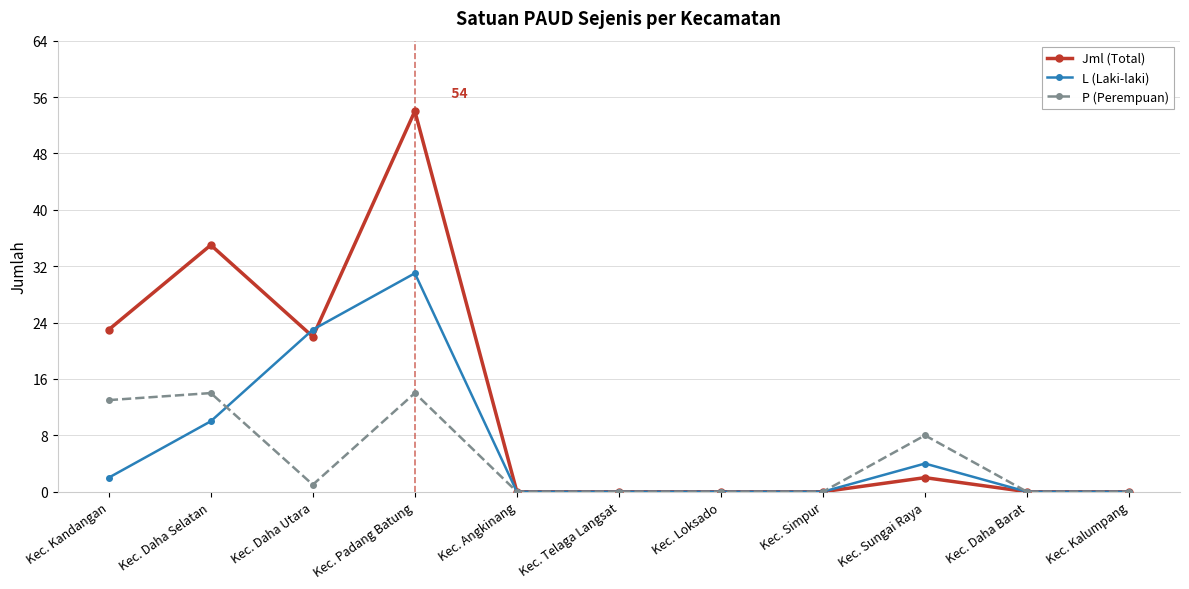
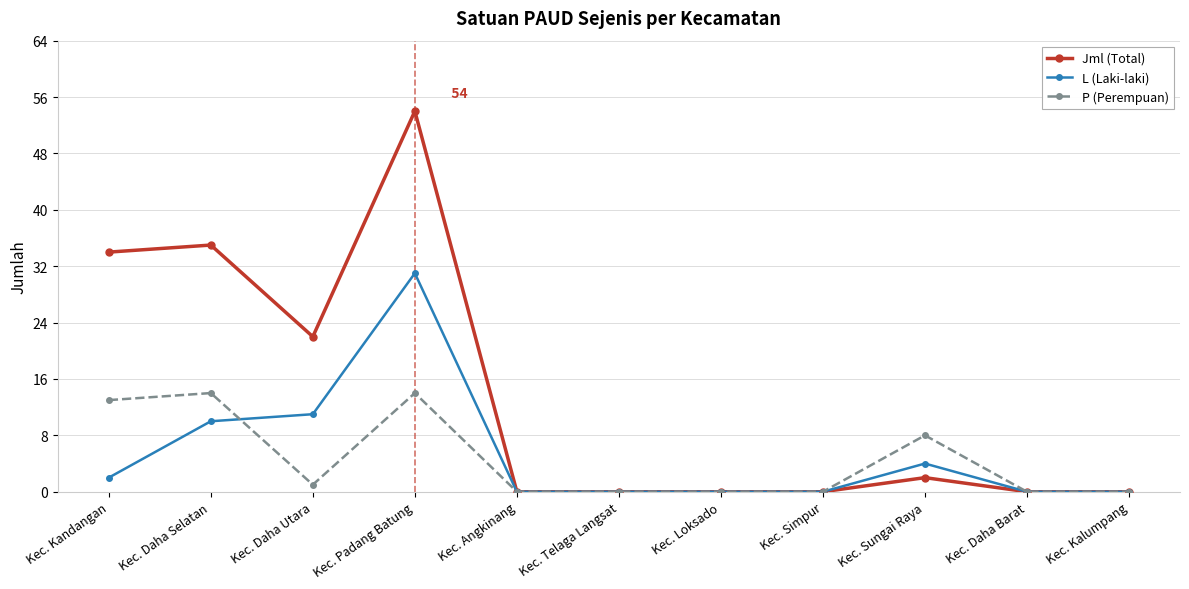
  {
    "Jml (Total)": {
-     "Kec. Kandangan": 23,
+     "Kec. Kandangan": 34,
      "Kec. Daha Selatan": 35,
      "Kec. Daha Utara": 22,
      "Kec. Padang Batung": 54,
      "Kec. Sungai Raya": 2
    },
    "L (Laki-laki)": {
      "Kec. Kandangan": 2,
      "Kec. Daha Selatan": 10,
-     "Kec. Daha Utara": 23,
+     "Kec. Daha Utara": 11,
      "Kec. Padang Batung": 31,
      "Kec. Sungai Raya": 4
    },
    "P (Perempuan)": {
      "Kec. Kandangan": 13,
      "Kec. Daha Selatan": 14,
      "Kec. Daha Utara": 1,
      "Kec. Padang Batung": 14,
      "Kec. Sungai Raya": 8
    }
  }
